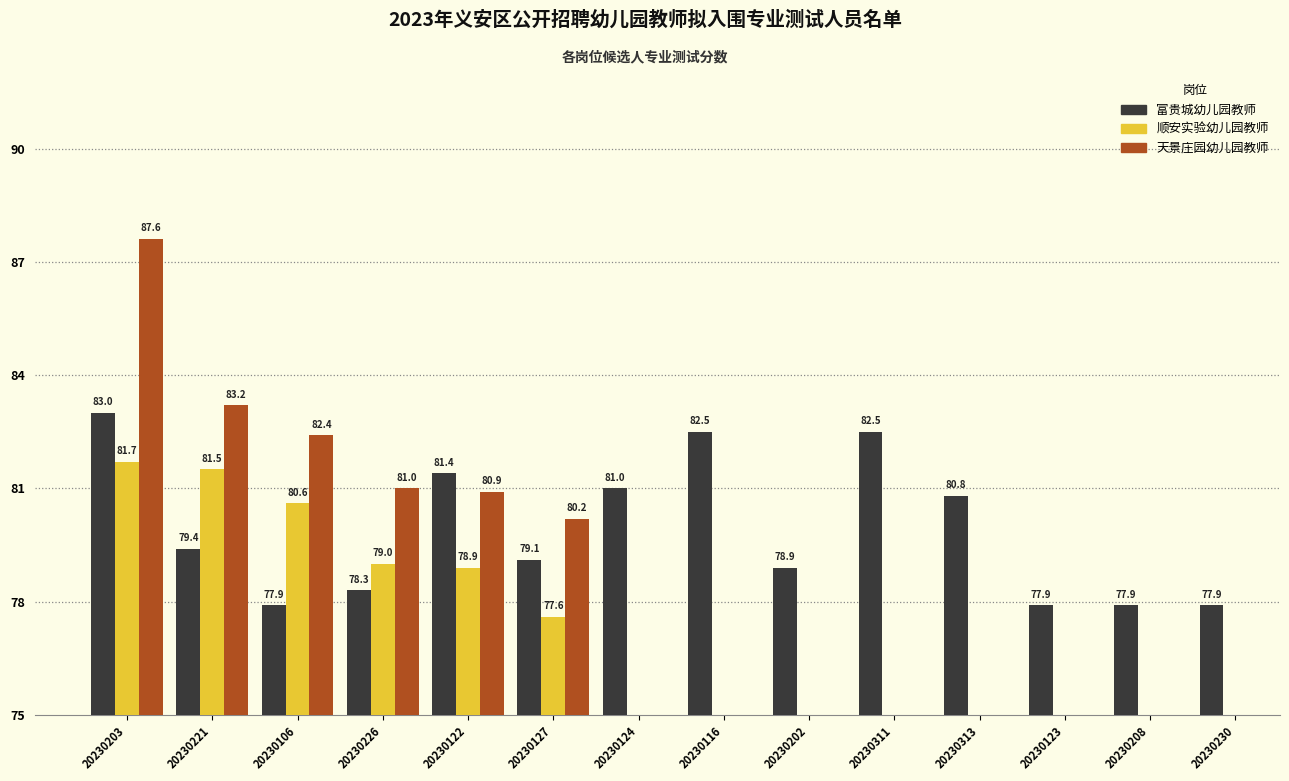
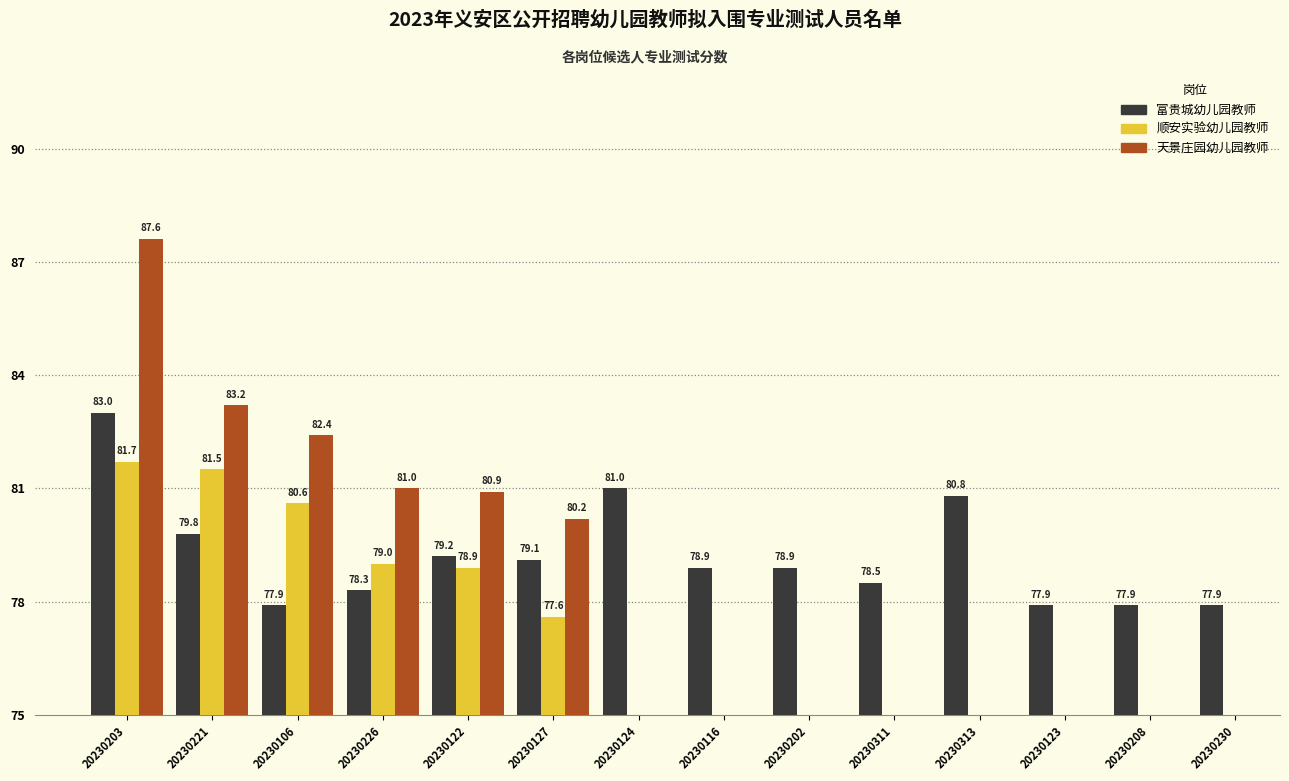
  {
    "富贵城幼儿园教师": {
-     "20230221": 79.4,
-     "20230122": 81.4,
-     "20230116": 82.5,
-     "20230311": 82.5
+     "20230221": 79.8,
+     "20230122": 79.2,
+     "20230116": 78.9,
+     "20230311": 78.5
    }
  }
